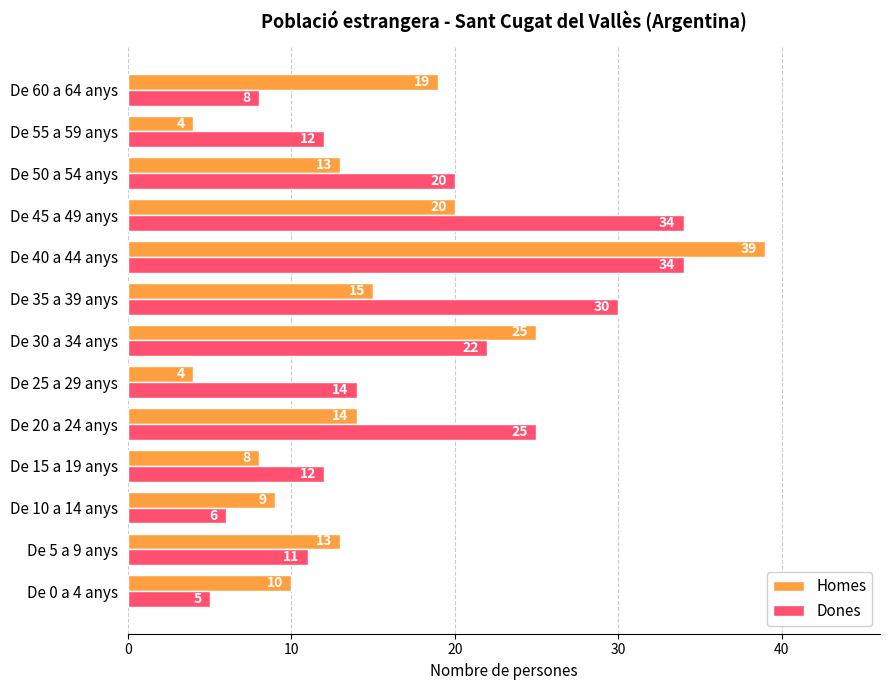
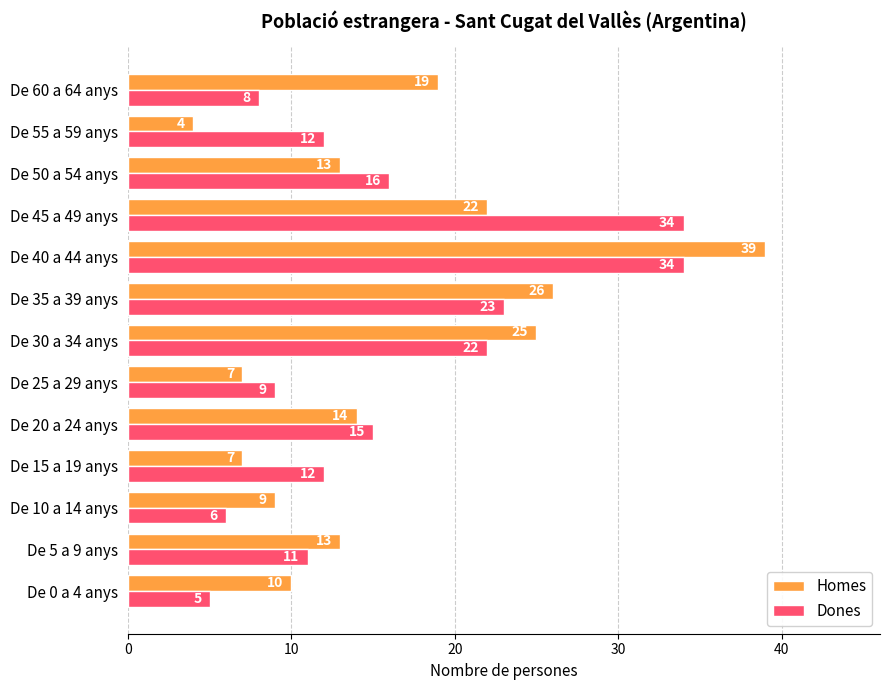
  {
    "Homes": {
      "De 60 a 64 anys": 19,
      "De 55 a 59 anys": 4,
      "De 50 a 54 anys": 13,
-     "De 45 a 49 anys": 20,
+     "De 45 a 49 anys": 22,
      "De 40 a 44 anys": 39,
-     "De 35 a 39 anys": 15,
+     "De 35 a 39 anys": 26,
      "De 30 a 34 anys": 25,
-     "De 25 a 29 anys": 4,
+     "De 25 a 29 anys": 7,
      "De 20 a 24 anys": 14,
-     "De 15 a 19 anys": 8,
+     "De 15 a 19 anys": 7,
      "De 10 a 14 anys": 9,
      "De 5 a 9 anys": 13,
      "De 0 a 4 anys": 10
    },
    "Dones": {
      "De 60 a 64 anys": 8,
      "De 55 a 59 anys": 12,
-     "De 50 a 54 anys": 20,
+     "De 50 a 54 anys": 16,
      "De 45 a 49 anys": 34,
      "De 40 a 44 anys": 34,
-     "De 35 a 39 anys": 30,
+     "De 35 a 39 anys": 23,
      "De 30 a 34 anys": 22,
-     "De 25 a 29 anys": 14,
-     "De 20 a 24 anys": 25,
+     "De 25 a 29 anys": 9,
+     "De 20 a 24 anys": 15,
      "De 15 a 19 anys": 12,
      "De 10 a 14 anys": 6,
      "De 5 a 9 anys": 11,
      "De 0 a 4 anys": 5
    }
  }
